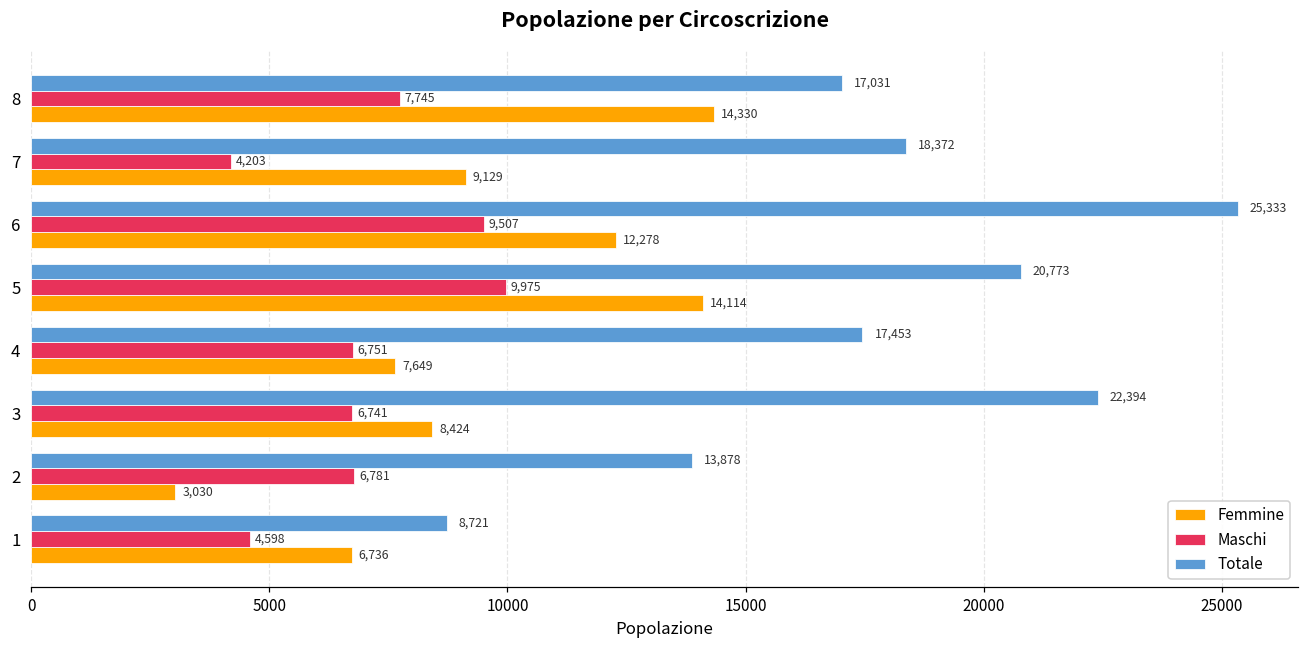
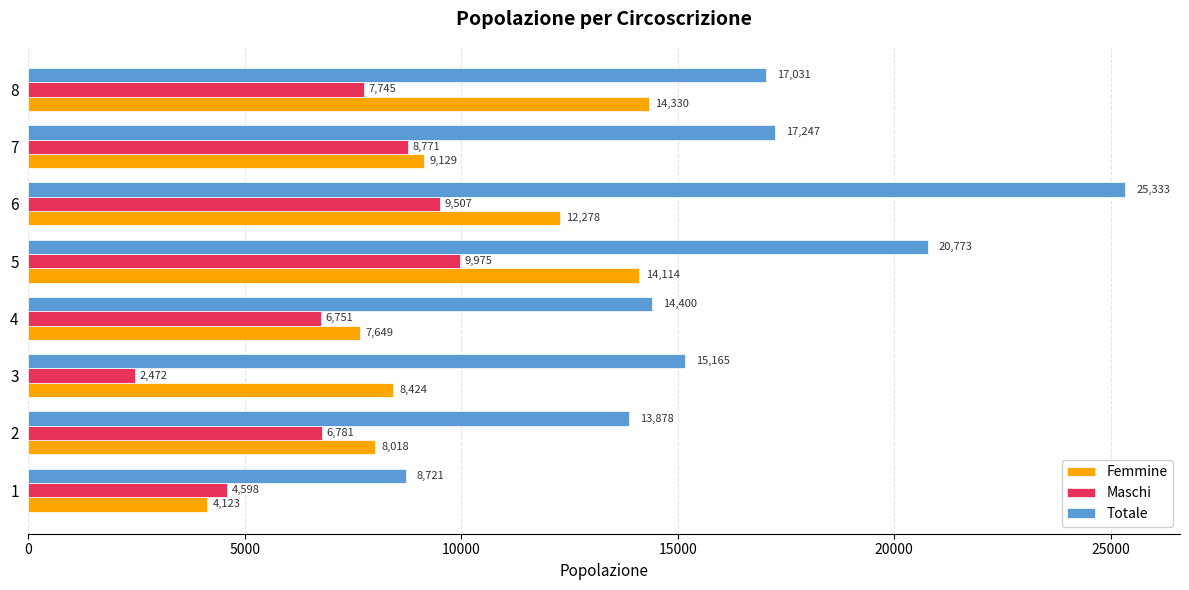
  {
    "Femmine": {
      "8": "14,330",
      "7": "9,129",
      "6": "12,278",
      "5": "14,114",
      "4": "7,649",
      "3": "8,424",
-     "2": "3,030",
-     "1": "6,736"
+     "2": "8,018",
+     "1": "4,123"
    },
    "Maschi": {
      "8": "7,745",
-     "7": "4,203",
+     "7": "8,771",
      "6": "9,507",
      "5": "9,975",
      "4": "6,751",
-     "3": "6,741",
+     "3": "2,472",
      "2": "6,781",
      "1": "4,598"
    },
    "Totale": {
      "8": "17,031",
-     "7": "18,372",
+     "7": "17,247",
      "6": "25,333",
      "5": "20,773",
-     "4": "17,453",
-     "3": "22,394",
+     "4": "14,400",
+     "3": "15,165",
      "2": "13,878",
      "1": "8,721"
    }
  }
